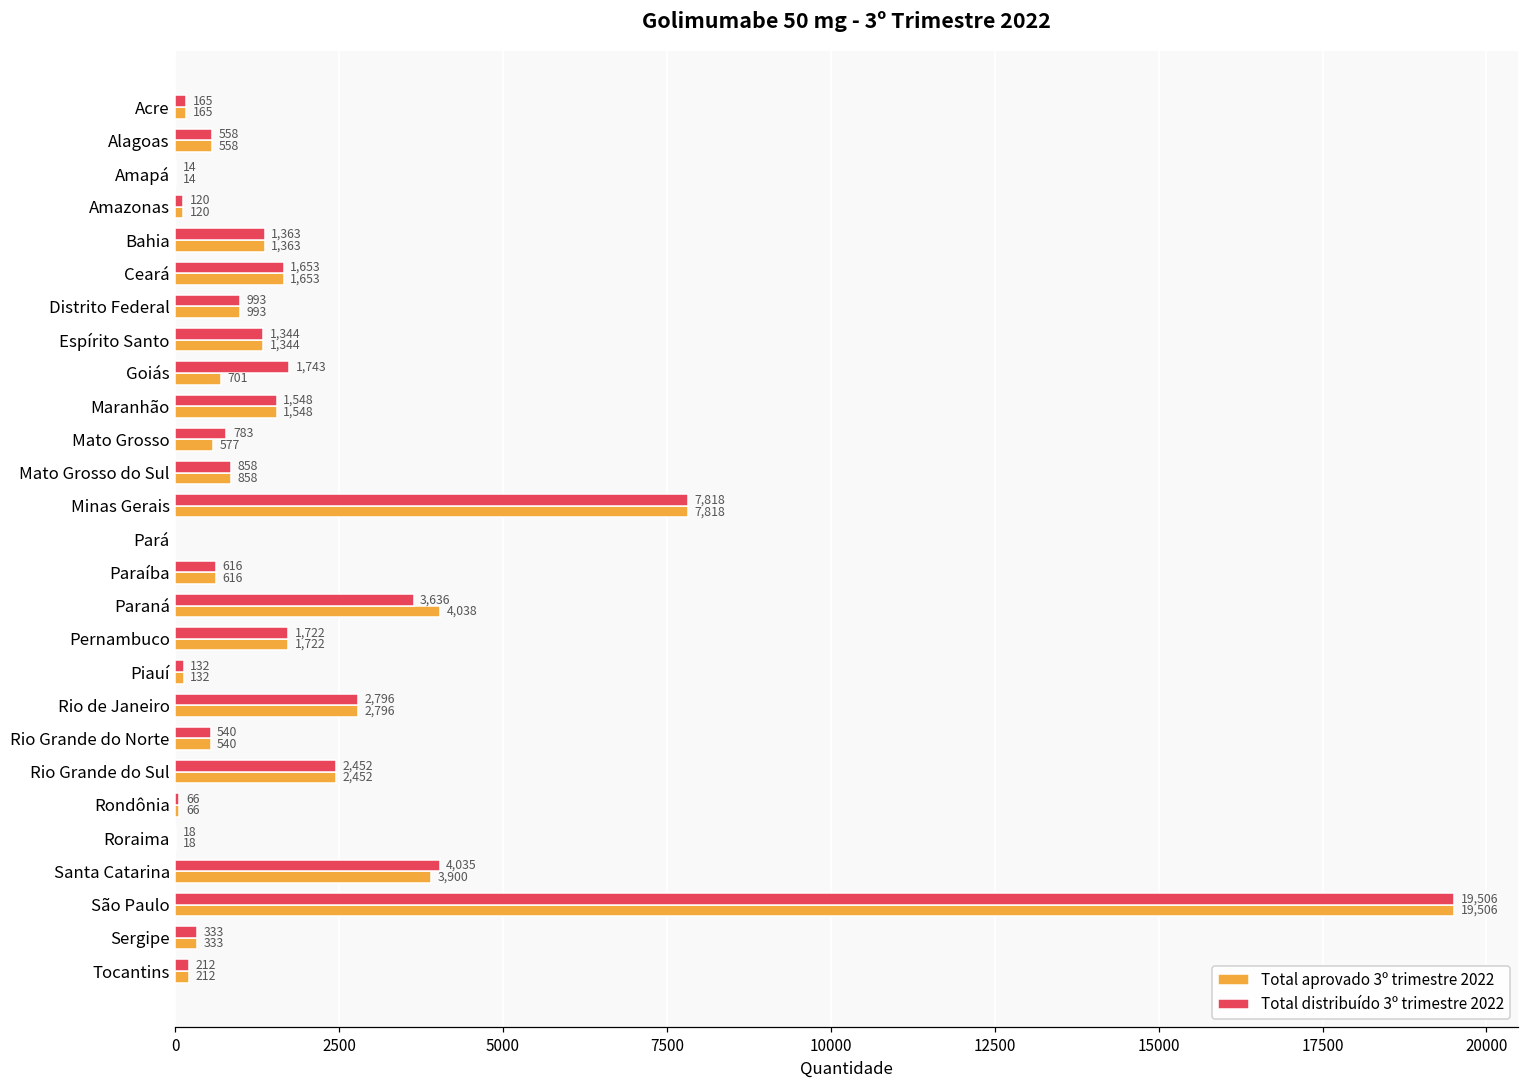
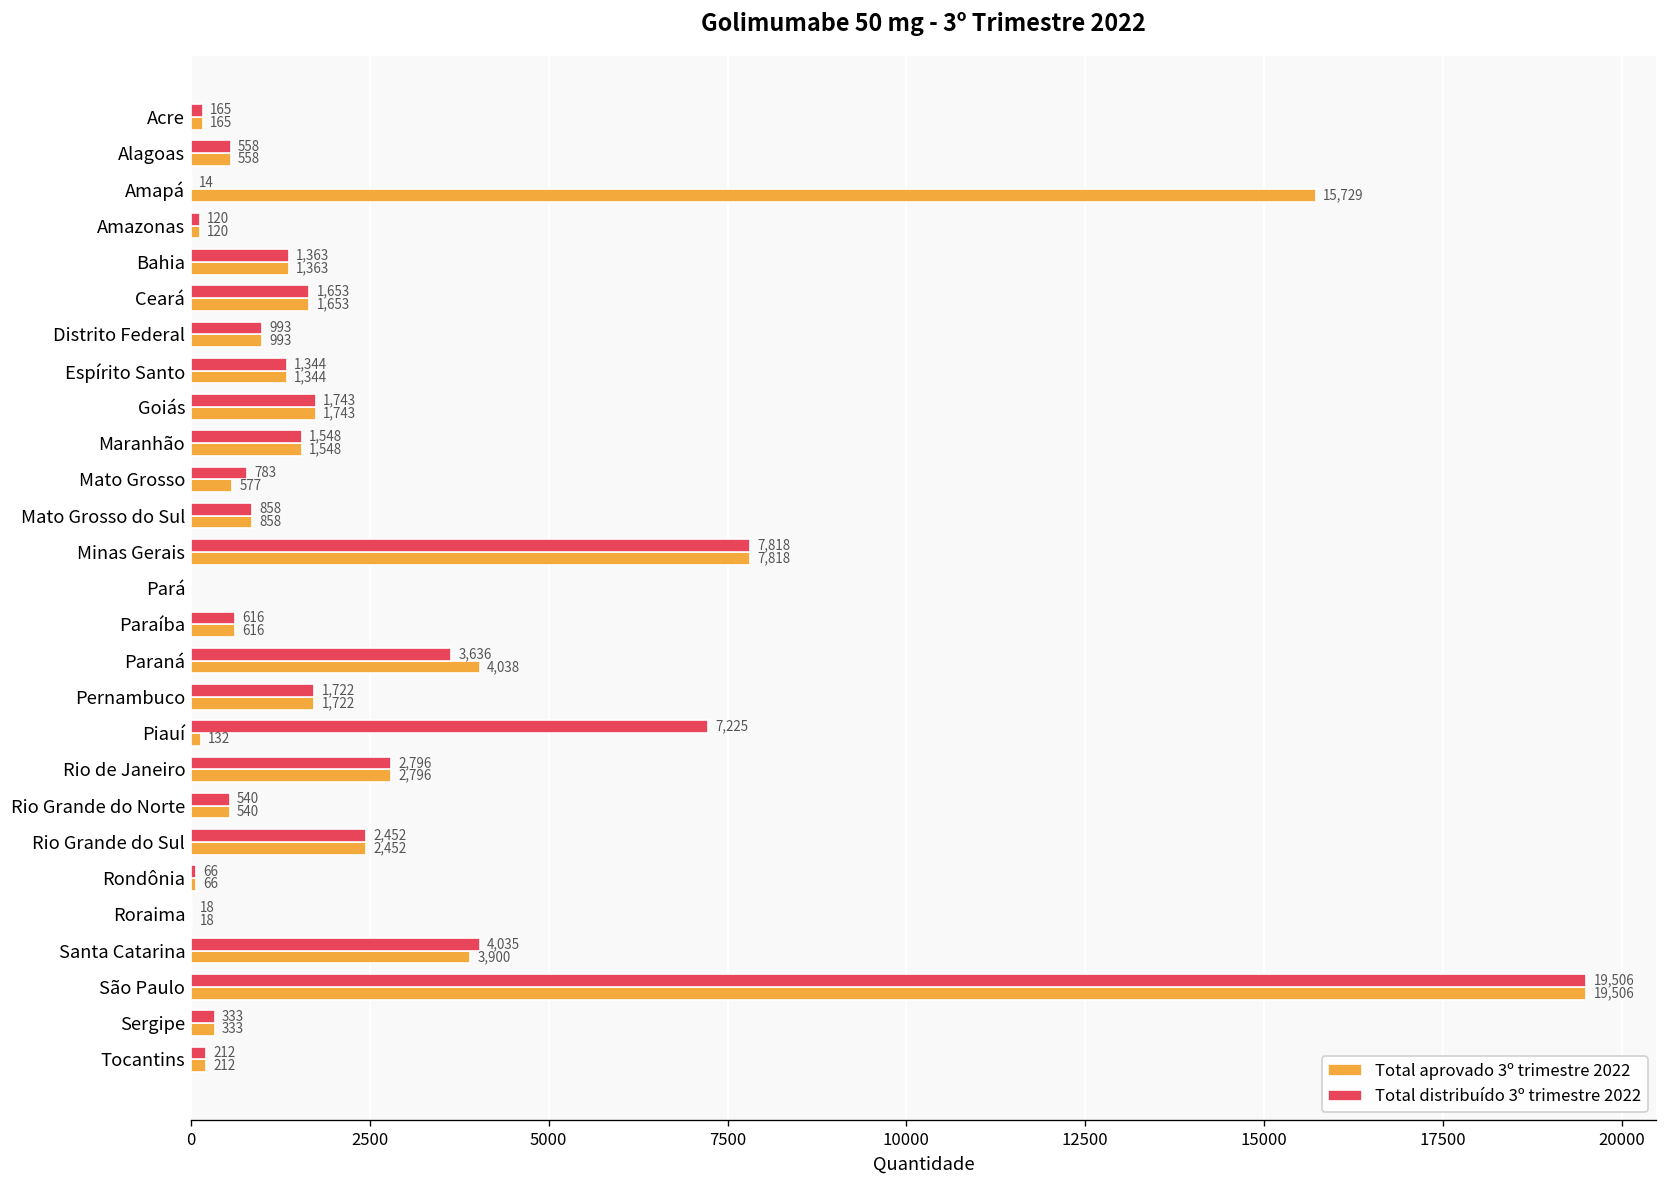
  {
    "Total aprovado 3º trimestre 2022": {
      "Acre": "165",
      "Alagoas": "558",
-     "Amapá": "14",
+     "Amapá": "15,729",
      "Amazonas": "120",
      "Bahia": "1,363",
      "Ceará": "1,653",
      "Distrito Federal": "993",
      "Espírito Santo": "1,344",
-     "Goiás": "701",
+     "Goiás": "1,743",
      "Maranhão": "1,548",
      "Mato Grosso": "577",
      "Mato Grosso do Sul": "858",
      "Minas Gerais": "7,818",
      "Paraíba": "616",
      "Paraná": "4,038",
      "Pernambuco": "1,722",
      "Piauí": "132",
      "Rio de Janeiro": "2,796",
      "Rio Grande do Norte": "540",
      "Rio Grande do Sul": "2,452",
      "Rondônia": "66",
      "Roraima": "18",
      "Santa Catarina": "3,900",
      "São Paulo": "19,506",
      "Sergipe": "333",
      "Tocantins": "212"
    },
    "Total distribuído 3º trimestre 2022": {
      "Acre": "165",
      "Alagoas": "558",
      "Amapá": "14",
      "Amazonas": "120",
      "Bahia": "1,363",
      "Ceará": "1,653",
      "Distrito Federal": "993",
      "Espírito Santo": "1,344",
      "Goiás": "1,743",
      "Maranhão": "1,548",
      "Mato Grosso": "783",
      "Mato Grosso do Sul": "858",
      "Minas Gerais": "7,818",
      "Paraíba": "616",
      "Paraná": "3,636",
      "Pernambuco": "1,722",
-     "Piauí": "132",
+     "Piauí": "7,225",
      "Rio de Janeiro": "2,796",
      "Rio Grande do Norte": "540",
      "Rio Grande do Sul": "2,452",
      "Rondônia": "66",
      "Roraima": "18",
      "Santa Catarina": "4,035",
      "São Paulo": "19,506",
      "Sergipe": "333",
      "Tocantins": "212"
    }
  }
